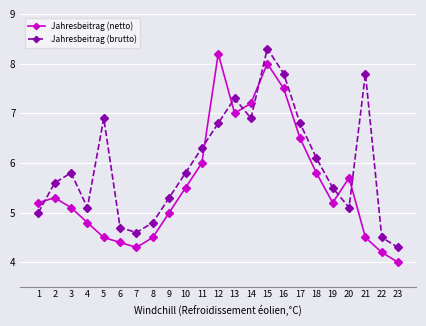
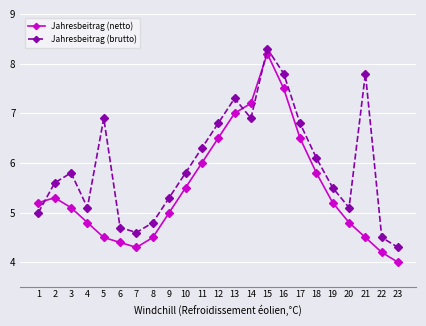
  {
    "Jahresbeitrag (netto)": {
      "1": 5.2,
      "2": 5.3,
      "3": 5.1,
      "4": 4.8,
      "5": 4.5,
      "6": 4.4,
      "7": 4.3,
      "8": 4.5,
      "9": 5.0,
      "10": 5.5,
      "11": 6.0,
-     "12": 8.2,
+     "12": 6.5,
      "13": 7.0,
      "14": 7.2,
-     "15": 8.0,
+     "15": 8.2,
      "16": 7.5,
      "17": 6.5,
      "18": 5.8,
      "19": 5.2,
-     "20": 5.7,
+     "20": 4.8,
      "21": 4.5,
      "22": 4.2,
      "23": 4.0
    },
    "Jahresbeitrag (brutto)": {
      "1": 5.0,
      "2": 5.6,
      "3": 5.8,
      "4": 5.1,
      "5": 6.9,
      "6": 4.7,
      "7": 4.6,
      "8": 4.8,
      "9": 5.3,
      "10": 5.8,
      "11": 6.3,
      "12": 6.8,
      "13": 7.3,
      "14": 6.9,
      "15": 8.3,
      "16": 7.8,
      "17": 6.8,
      "18": 6.1,
      "19": 5.5,
      "20": 5.1,
      "21": 7.8,
      "22": 4.5,
      "23": 4.3
    }
  }
